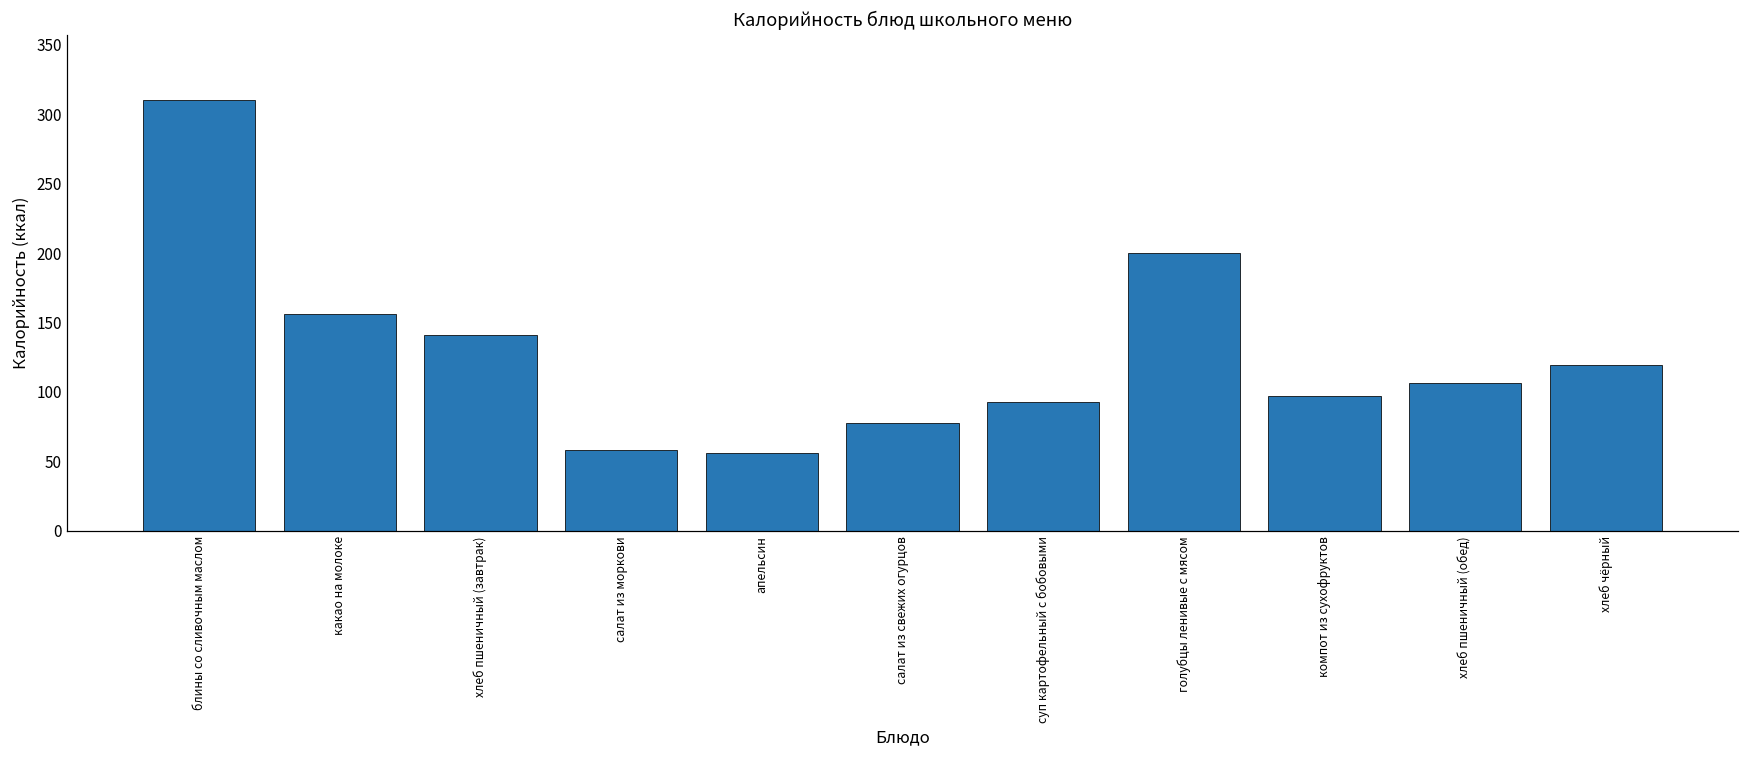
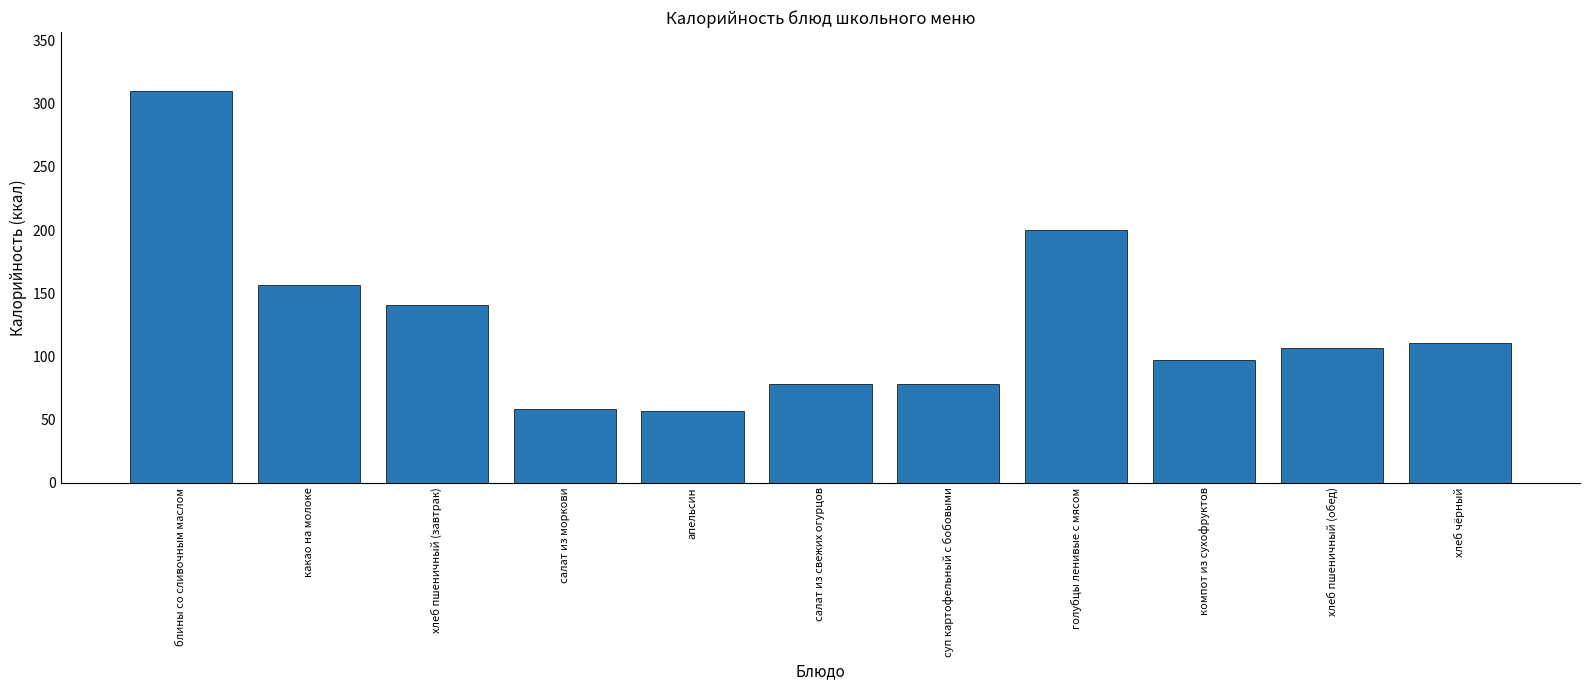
  {
    "блины со сливочным маслом": 310,
    "какао на молоке": 156,
    "хлеб пшеничный (завтрак)": 141,
    "салат из моркови": 59,
    "апельсин": 56,
    "салат из свежих огурцов": 78,
-   "суп картофельный с бобовыми": 93,
+   "суп картофельный с бобовыми": 78,
    "голубцы ленивые с мясом": 200,
    "компот из сухофруктов": 97,
    "хлеб пшеничный (обед)": 107,
-   "хлеб чёрный": 120
+   "хлеб чёрный": 111
  }
